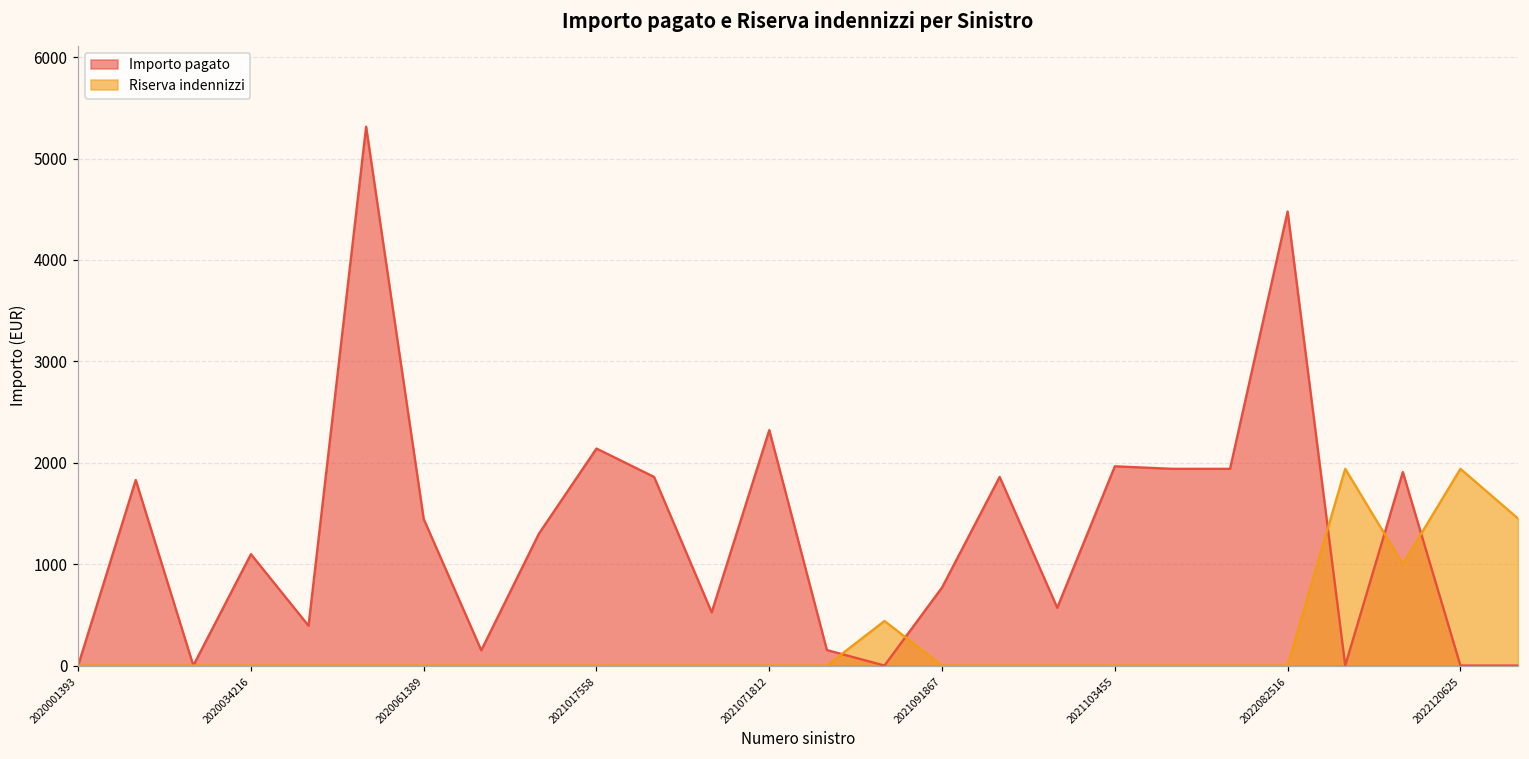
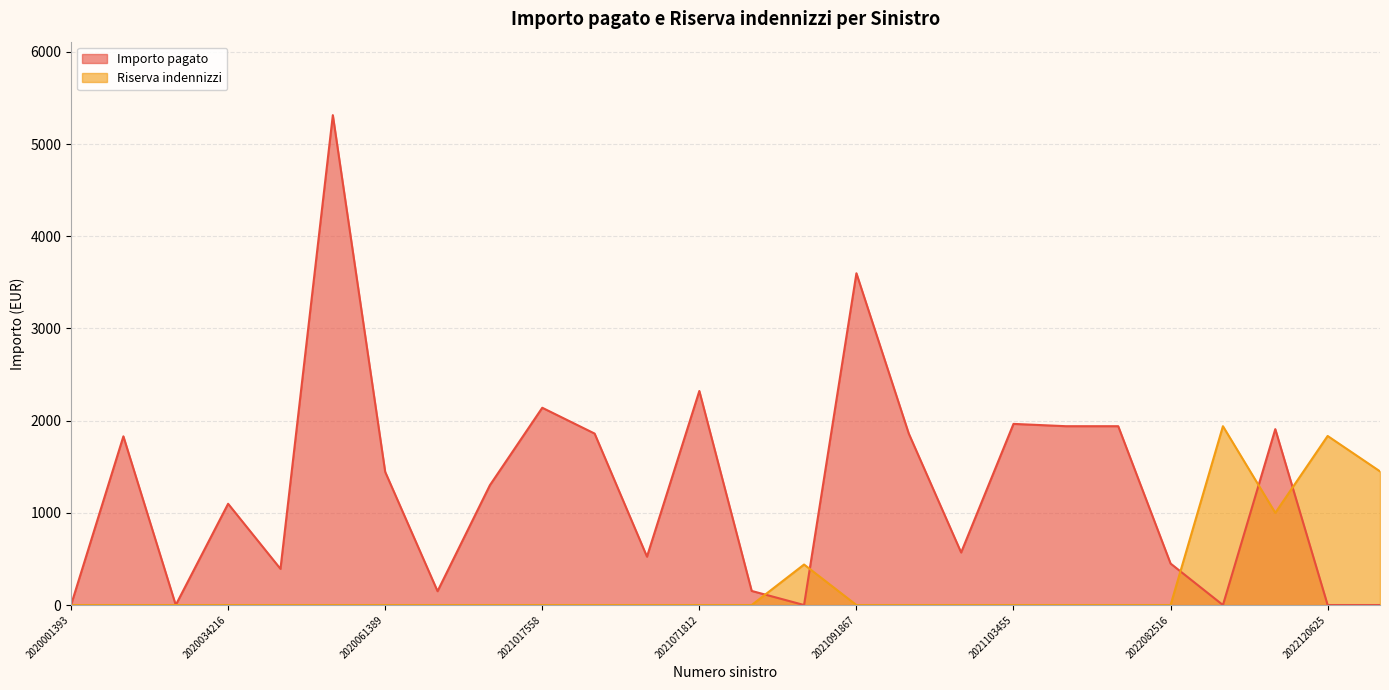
  {
    "Importo pagato": {
      "2020034216": 1100,
      "2020061389": 1400,
      "2021017558": 2100,
      "2021071812": 2300,
-     "2021091867": 800,
+     "2021091867": 3600,
      "2021103455": 2000,
-     "2022082516": 4500,
+     "2022082516": 500,
      "2022120625": 0
    },
    "Riserva indennizzi": {
      "2020034216": 0,
      "2020061389": 0,
      "2021017558": 0,
      "2021071812": 0,
      "2021091867": 0,
      "2021103455": 0,
      "2022082516": 0,
-     "2022120625": 1900
+     "2022120625": 1800
    }
  }
